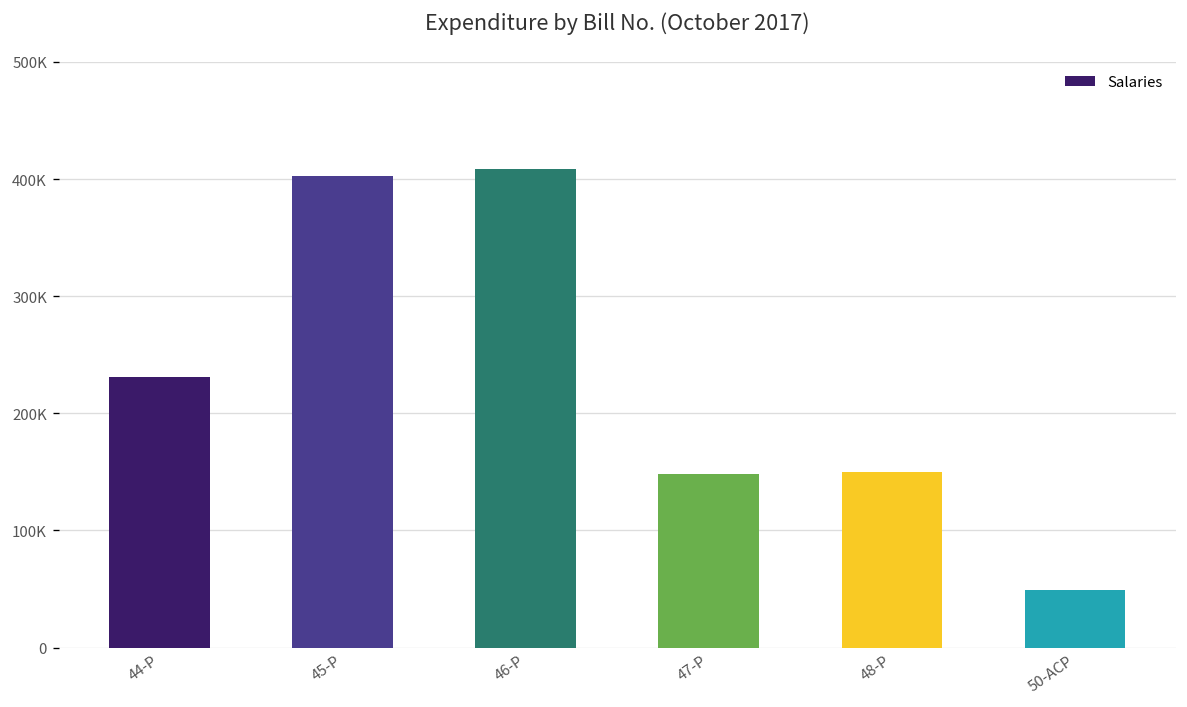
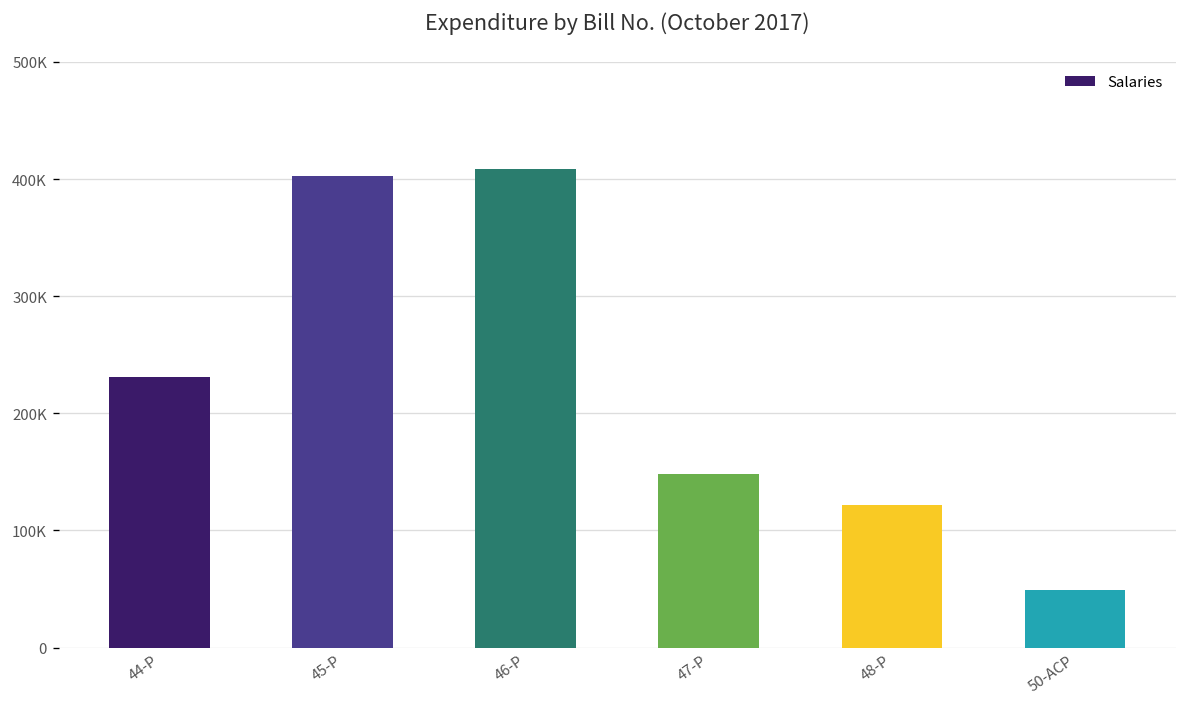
  {
    "44-P": 230000,
    "45-P": 400000,
    "46-P": 410000,
    "47-P": 150000,
-   "48-P": 150000,
+   "48-P": 120000,
    "50-ACP": 50000
  }
